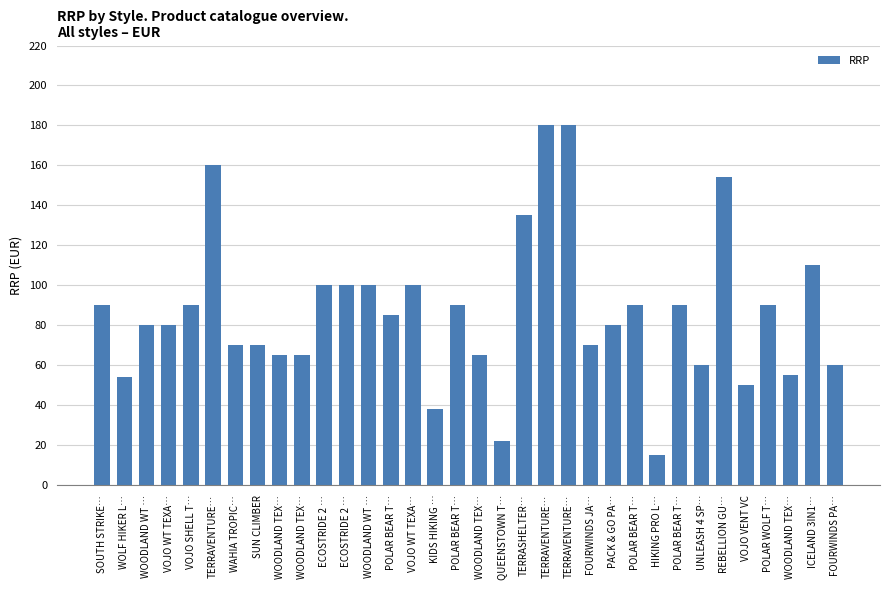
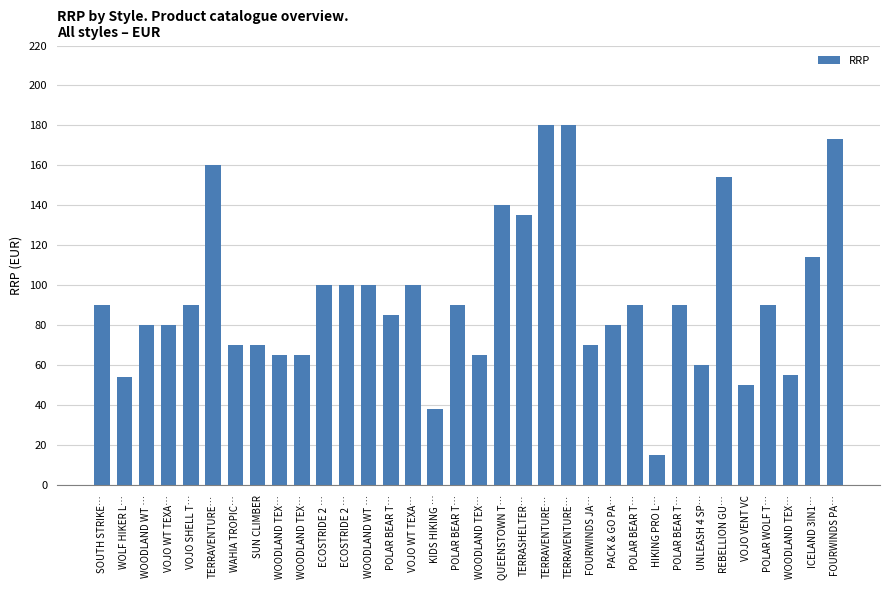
  {
    "SOUTH STRIKE…": 90,
    "WOLF HIKER L…": 54,
    "VOJO SHELL T…": 90,
    "WAHIA TROPIC…": 70,
    "SUN CLIMBER": 70,
    "KIDS HIKING …": 38,
-   "QUEENSTOWN T…": 22,
+   "QUEENSTOWN T…": 140,
    "TERRASHELTER…": 135,
    "FOURWINDS JA…": 70,
    "PACK & GO PA…": 80,
    "HIKING PRO L…": 15,
    "UNLEASH 4 SP…": 60,
    "REBELLION GU…": 154,
    "VOJO VENT VC": 50,
    "POLAR WOLF T…": 90,
-   "ICELAND 3IN1…": 110,
-   "FOURWINDS PA…": 60
+   "ICELAND 3IN1…": 114,
+   "FOURWINDS PA…": 173
  }
